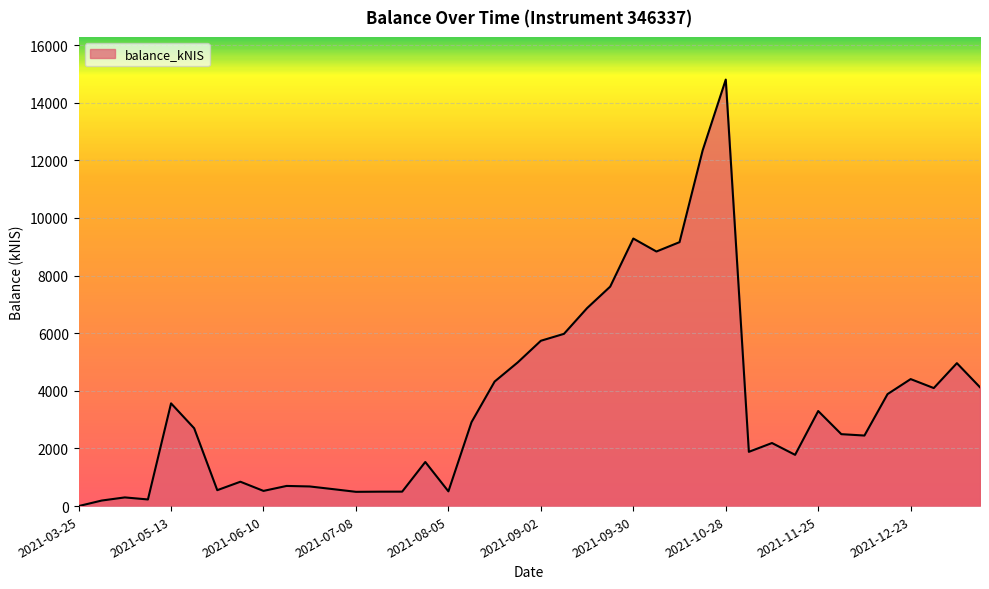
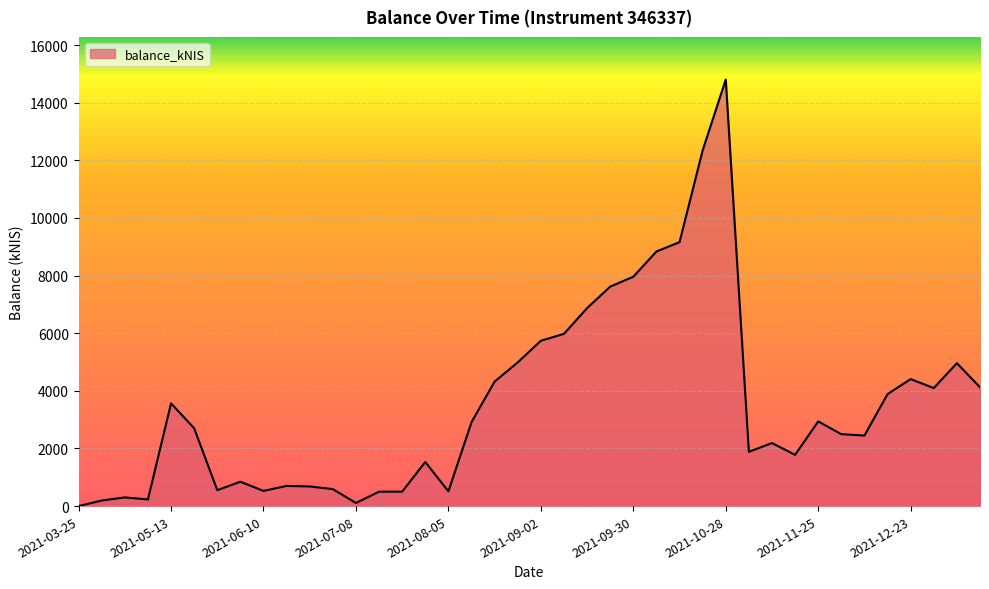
  {
    "2021-03-25": 0,
    "2021-05-13": 3600,
    "2021-06-10": 500,
-   "2021-07-08": 500,
+   "2021-07-08": 100,
    "2021-08-05": 500,
    "2021-09-02": 5700,
-   "2021-09-30": 9300,
+   "2021-09-30": 8000,
    "2021-10-28": 14800,
-   "2021-11-25": 3300,
+   "2021-11-25": 2900,
    "2021-12-23": 4400
  }
